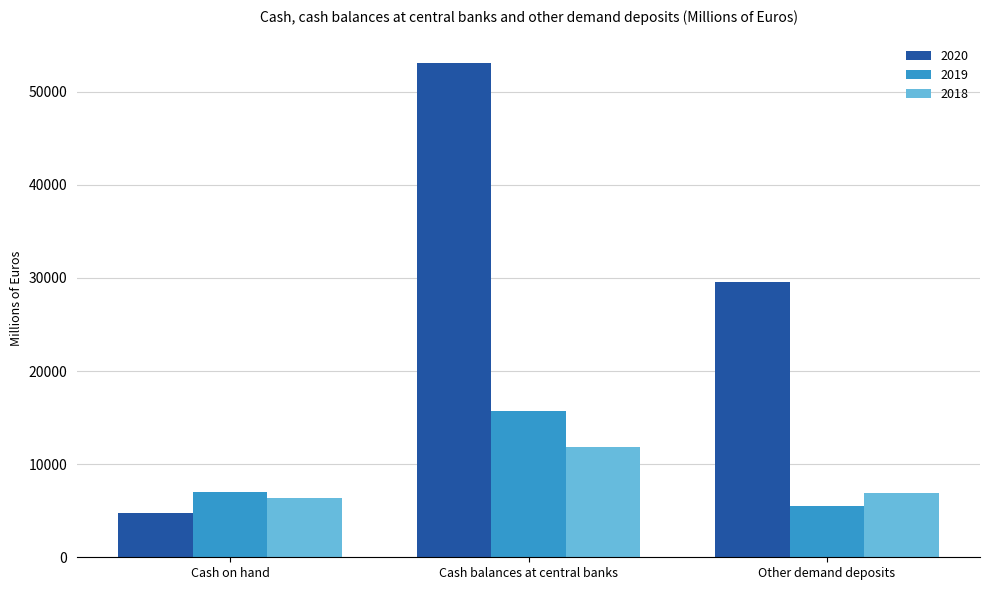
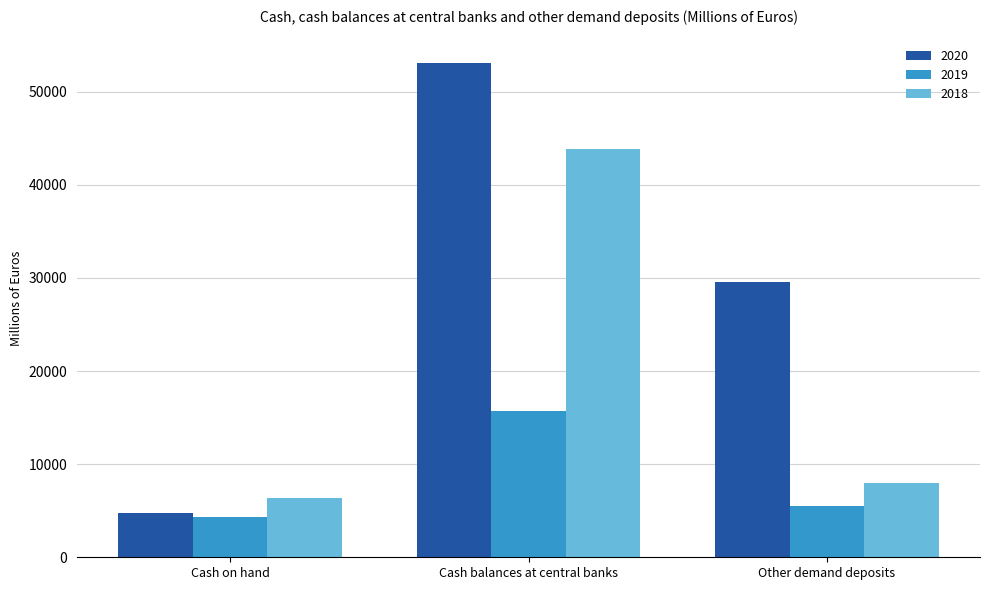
  {
    "2020": {
      "Cash on hand": 5000,
      "Cash balances at central banks": 53000,
      "Other demand deposits": 30000
    },
    "2019": {
-     "Cash on hand": 7000,
+     "Cash on hand": 4000,
      "Cash balances at central banks": 16000,
      "Other demand deposits": 5000
    },
    "2018": {
      "Cash on hand": 6000,
-     "Cash balances at central banks": 12000,
-     "Other demand deposits": 7000
+     "Cash balances at central banks": 44000,
+     "Other demand deposits": 8000
    }
  }
